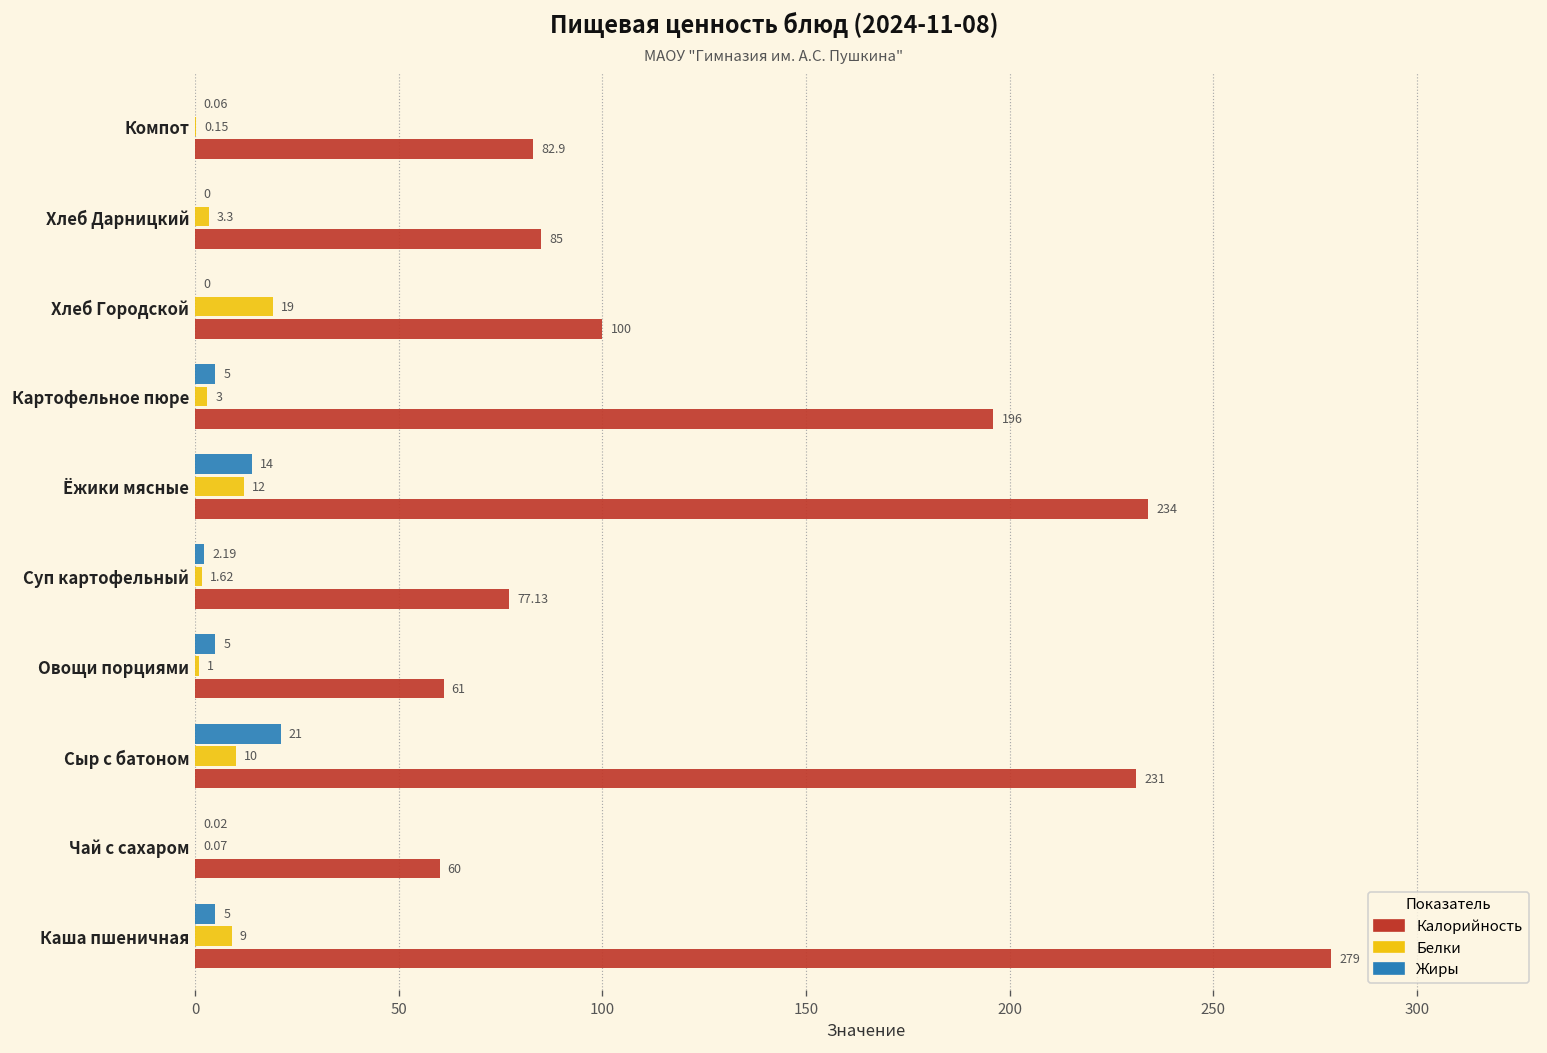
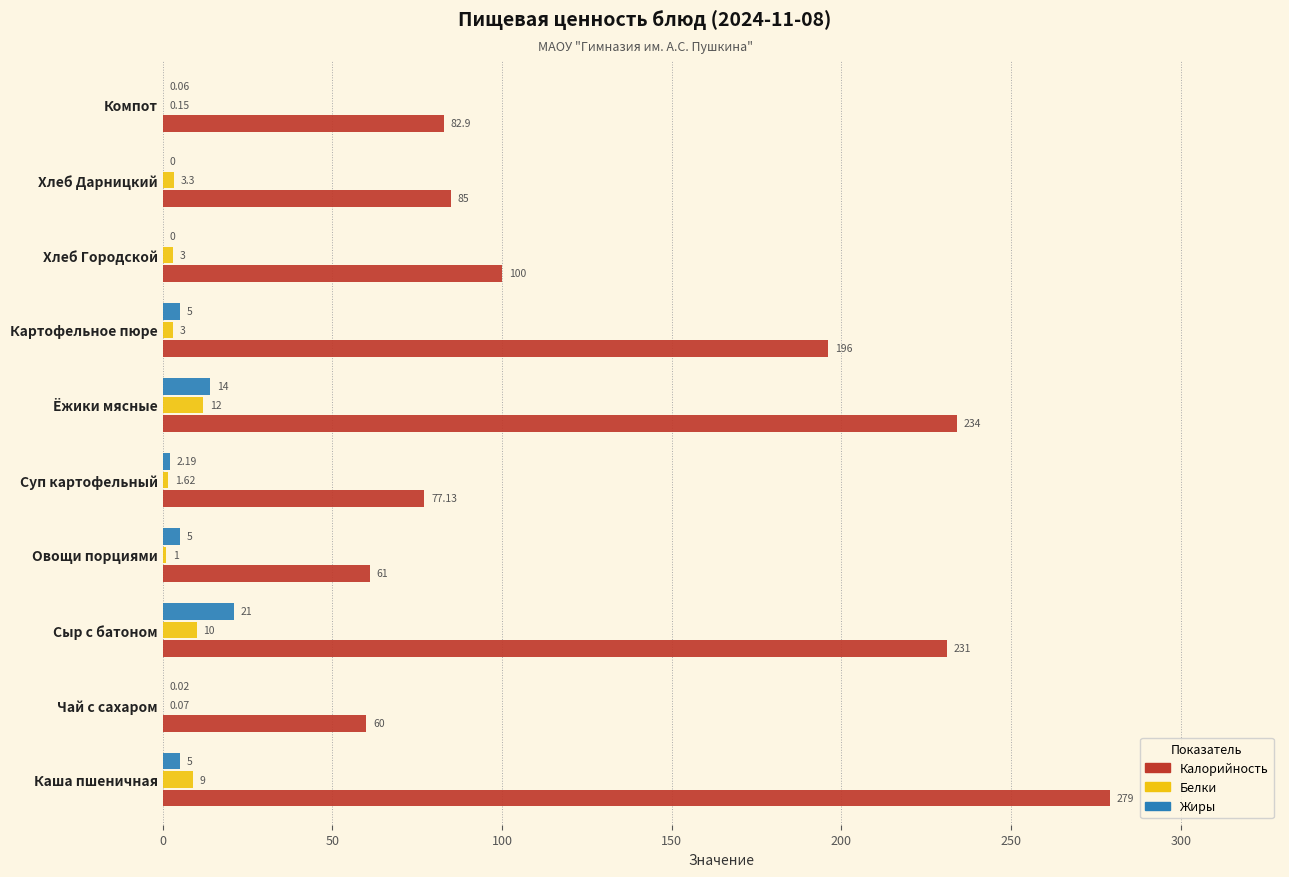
  {
    "Калорийность": {
      "Компот": 82.9,
      "Хлеб Дарницкий": 85,
      "Хлеб Городской": 100,
      "Картофельное пюре": 196,
      "Ёжики мясные": 234,
      "Суп картофельный": 77.13,
      "Овощи порциями": 61,
      "Сыр с батоном": 231,
      "Чай с сахаром": 60,
      "Каша пшеничная": 279
    },
    "Белки": {
      "Компот": 0.15,
      "Хлеб Дарницкий": 3.3,
-     "Хлеб Городской": 19,
+     "Хлеб Городской": 3,
      "Картофельное пюре": 3,
      "Ёжики мясные": 12,
      "Суп картофельный": 1.62,
      "Овощи порциями": 1,
      "Сыр с батоном": 10,
      "Чай с сахаром": 0.07,
      "Каша пшеничная": 9
    },
    "Жиры": {
      "Компот": 0.06,
      "Хлеб Дарницкий": 0,
      "Хлеб Городской": 0,
      "Картофельное пюре": 5,
      "Ёжики мясные": 14,
      "Суп картофельный": 2.19,
      "Овощи порциями": 5,
      "Сыр с батоном": 21,
      "Чай с сахаром": 0.02,
      "Каша пшеничная": 5
    }
  }
